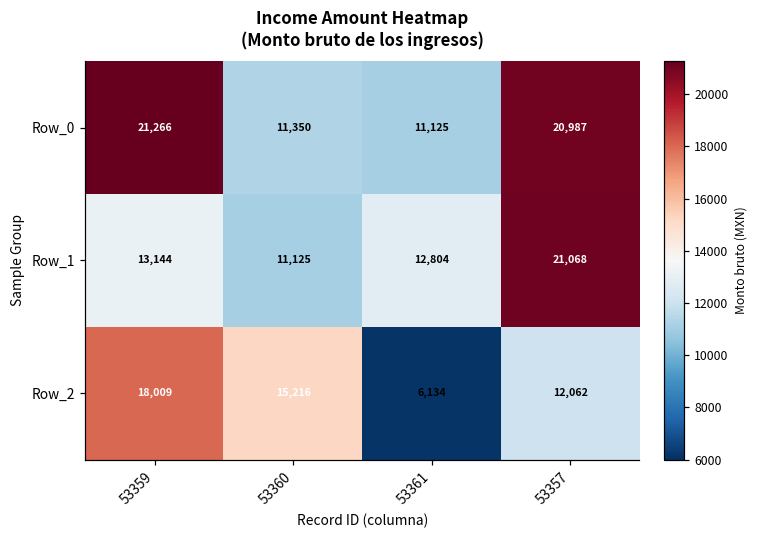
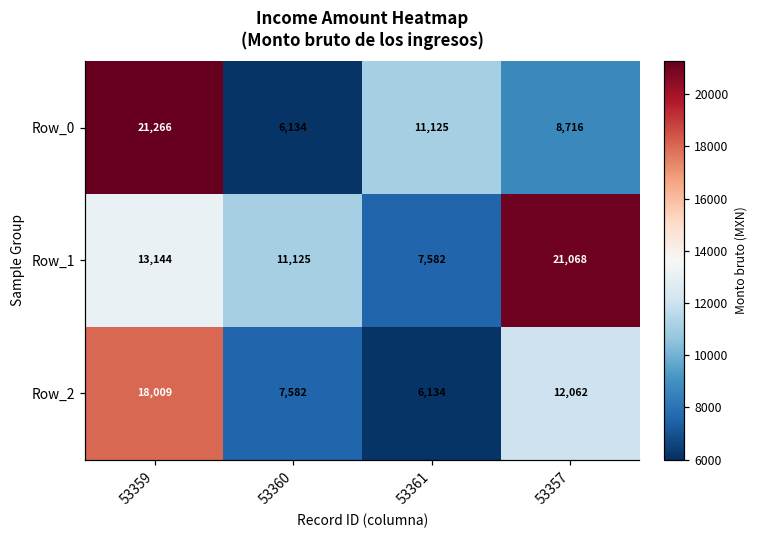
  {
    "Row_0": {
      "53359": "21,266",
-     "53360": "11,350",
+     "53360": "6,134",
      "53361": "11,125",
-     "53357": "20,987"
+     "53357": "8,716"
    },
    "Row_1": {
      "53359": "13,144",
      "53360": "11,125",
-     "53361": "12,804",
+     "53361": "7,582",
      "53357": "21,068"
    },
    "Row_2": {
      "53359": "18,009",
-     "53360": "15,216",
+     "53360": "7,582",
      "53361": "6,134",
      "53357": "12,062"
    }
  }
